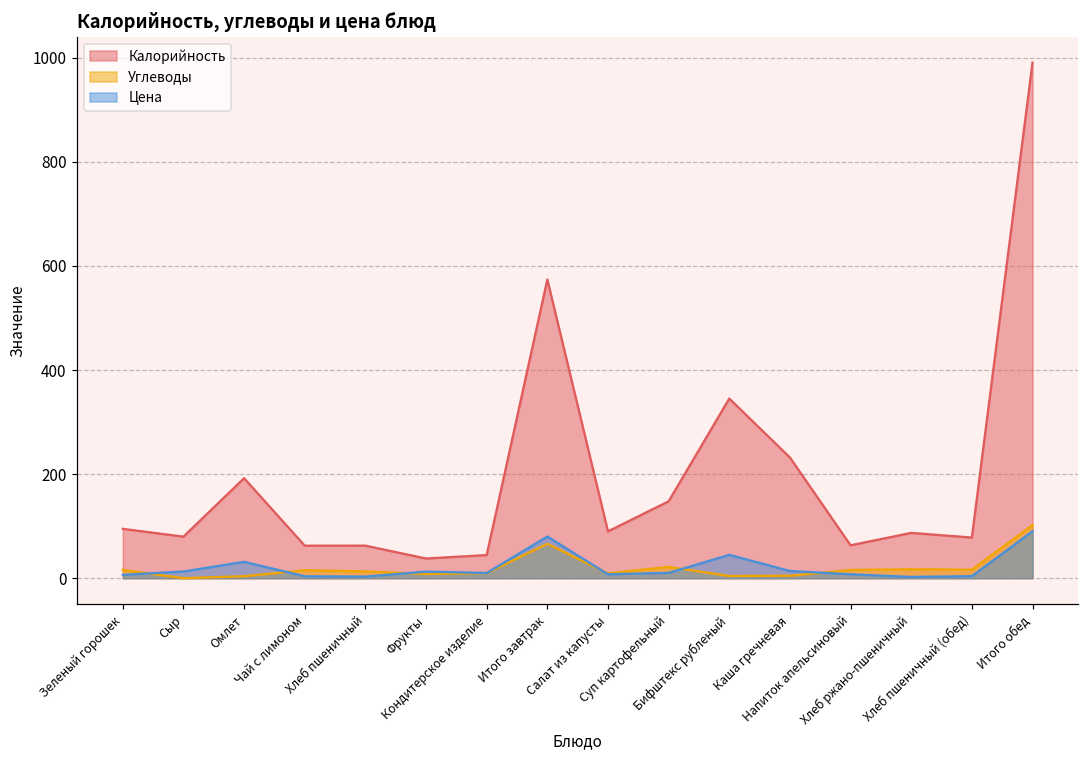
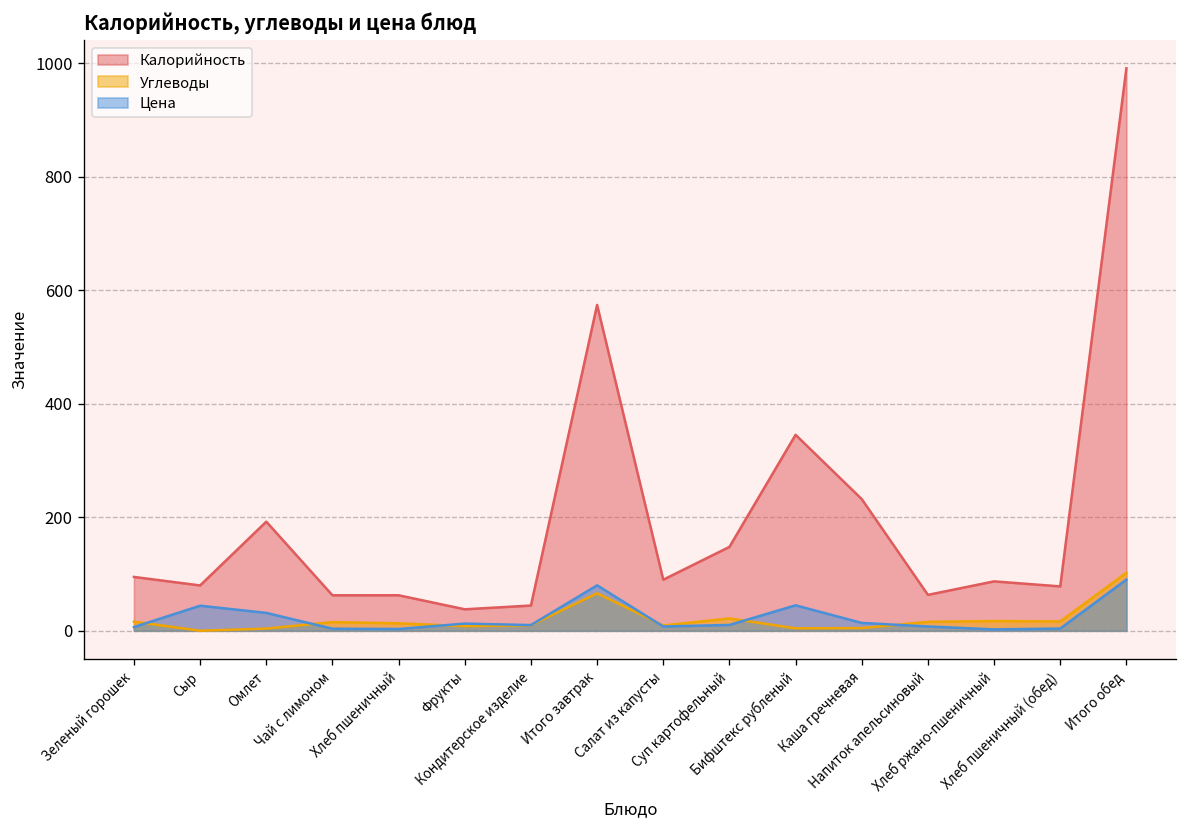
  {
    "Калорийность": {
      "Зеленый горошек": 90,
      "Сыр": 80,
      "Омлет": 190,
      "Чай с лимоном": 60,
      "Хлеб пшеничный": 60,
      "Фрукты": 40,
      "Кондитерское изделие": 40,
      "Итого завтрак": 570,
      "Салат из капусты": 90,
      "Суп картофельный": 150,
      "Бифштекс рубленый": 350,
      "Каша гречневая": 230,
      "Напиток апельсиновый": 60,
      "Хлеб ржано-пшеничный": 90,
      "Хлеб пшеничный (обед)": 80,
      "Итого обед": 990
    },
    "Углеводы": {
      "Зеленый горошек": 20,
      "Сыр": 0,
      "Омлет": 0,
      "Чай с лимоном": 20,
      "Хлеб пшеничный": 10,
      "Итого завтрак": 70,
      "Суп картофельный": 20,
      "Бифштекс рубленый": 0,
      "Каша гречневая": 0,
      "Напиток апельсиновый": 20,
      "Хлеб ржано-пшеничный": 20,
      "Хлеб пшеничный (обед)": 20,
      "Итого обед": 100
    },
    "Цена": {
      "Зеленый горошек": 10,
-     "Сыр": 10,
+     "Сыр": 40,
      "Омлет": 30,
      "Чай с лимоном": 0,
      "Хлеб пшеничный": 0,
      "Итого завтрак": 80,
      "Суп картофельный": 10,
      "Бифштекс рубленый": 40,
      "Каша гречневая": 10,
      "Напиток апельсиновый": 10,
      "Хлеб ржано-пшеничный": 0,
      "Хлеб пшеничный (обед)": 0,
      "Итого обед": 90
    }
  }
